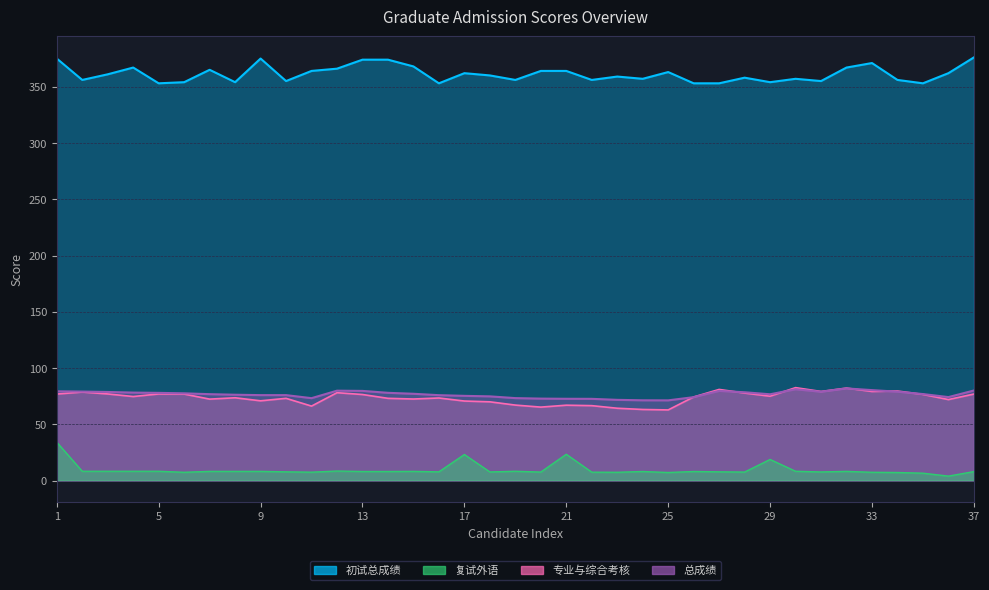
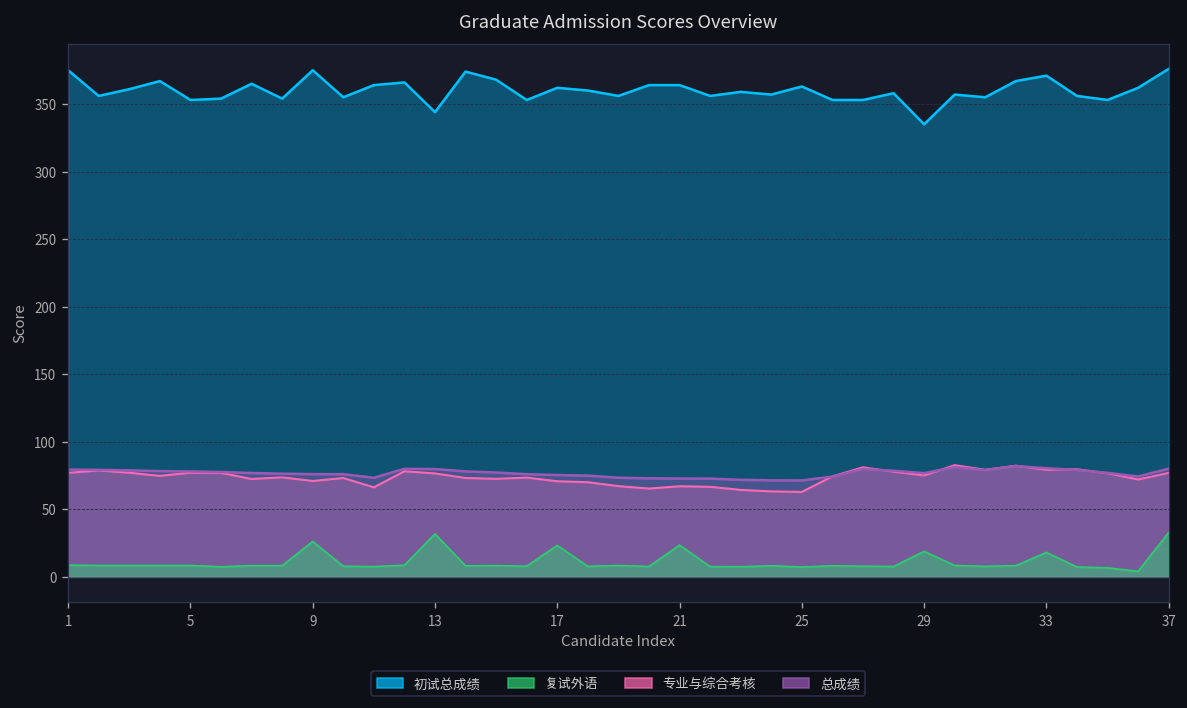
  {
    "初试总成绩": {
      "1": 375,
      "5": 353,
      "9": 375,
-     "13": 374,
+     "13": 344,
      "17": 362,
      "21": 364,
      "25": 363,
-     "29": 354,
+     "29": 335,
      "33": 371,
      "37": 376
    },
    "复试外语": {
-     "1": 34,
+     "1": 9,
      "5": 8,
-     "9": 8,
-     "13": 8,
+     "9": 26,
+     "13": 32,
      "17": 23,
      "21": 23,
      "25": 7,
      "29": 19,
-     "33": 7,
-     "37": 8
+     "33": 18,
+     "37": 33
    }
  }
